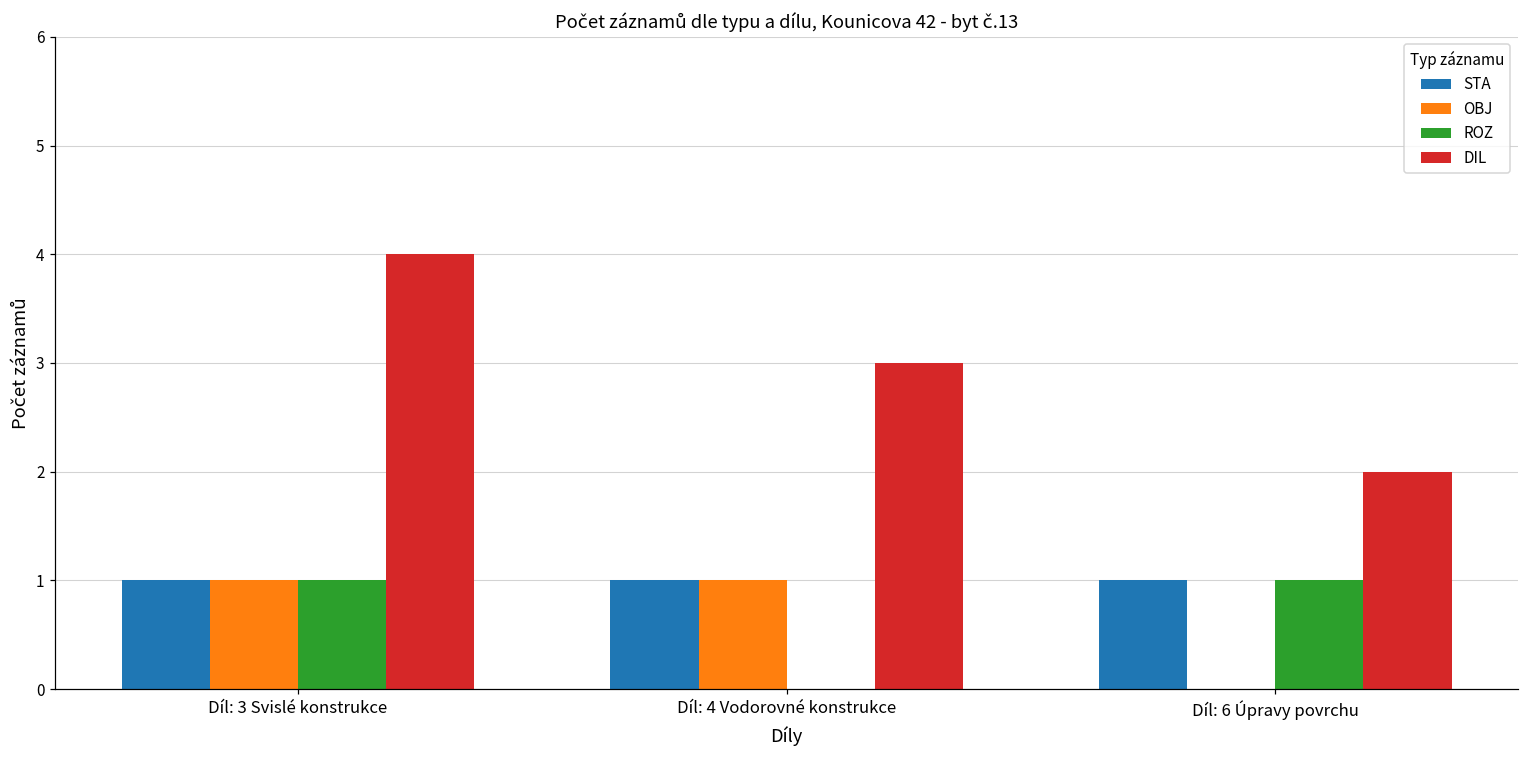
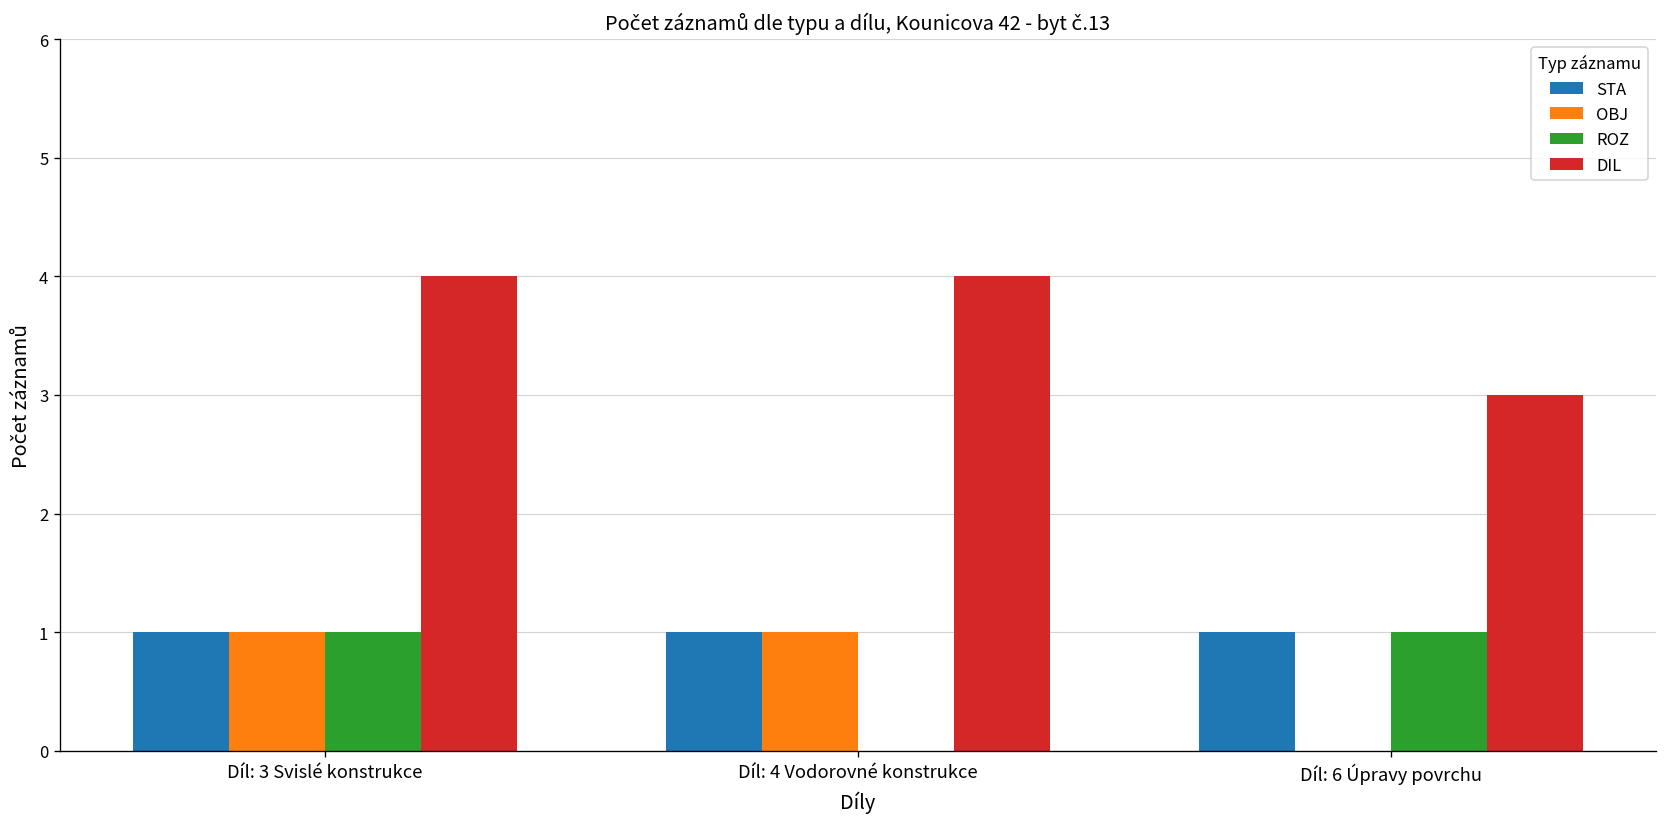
  {
    "STA": {
      "Díl: 3 Svislé konstrukce": 1,
      "Díl: 4 Vodorovné konstrukce": 1,
      "Díl: 6 Úpravy povrchu": 1
    },
    "OBJ": {
      "Díl: 3 Svislé konstrukce": 1,
      "Díl: 4 Vodorovné konstrukce": 1,
      "Díl: 6 Úpravy povrchu": 0
    },
    "ROZ": {
      "Díl: 3 Svislé konstrukce": 1,
      "Díl: 4 Vodorovné konstrukce": 0,
      "Díl: 6 Úpravy povrchu": 1
    },
    "DIL": {
      "Díl: 3 Svislé konstrukce": 4,
-     "Díl: 4 Vodorovné konstrukce": 3,
-     "Díl: 6 Úpravy povrchu": 2
+     "Díl: 4 Vodorovné konstrukce": 4,
+     "Díl: 6 Úpravy povrchu": 3
    }
  }
